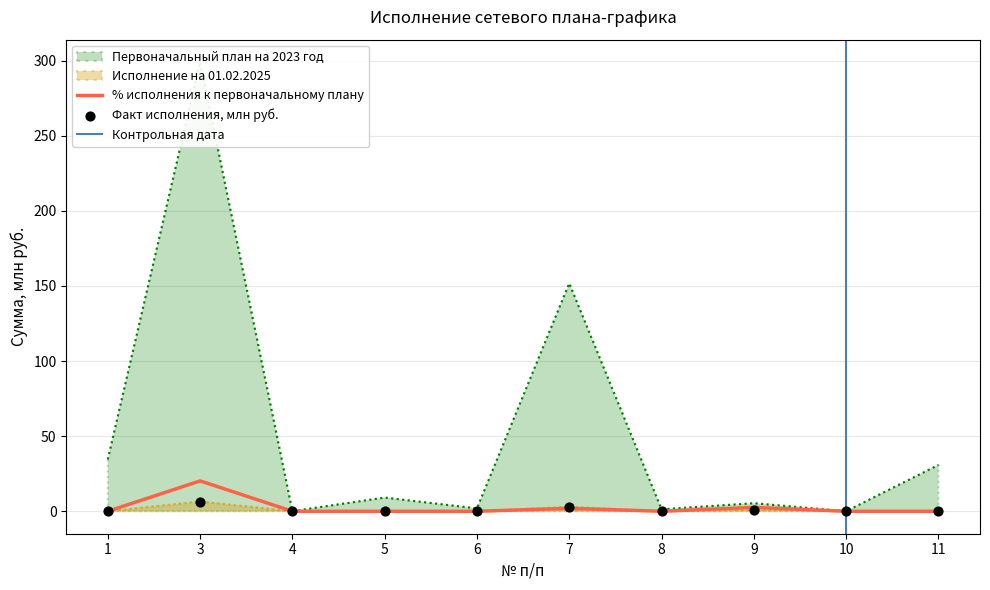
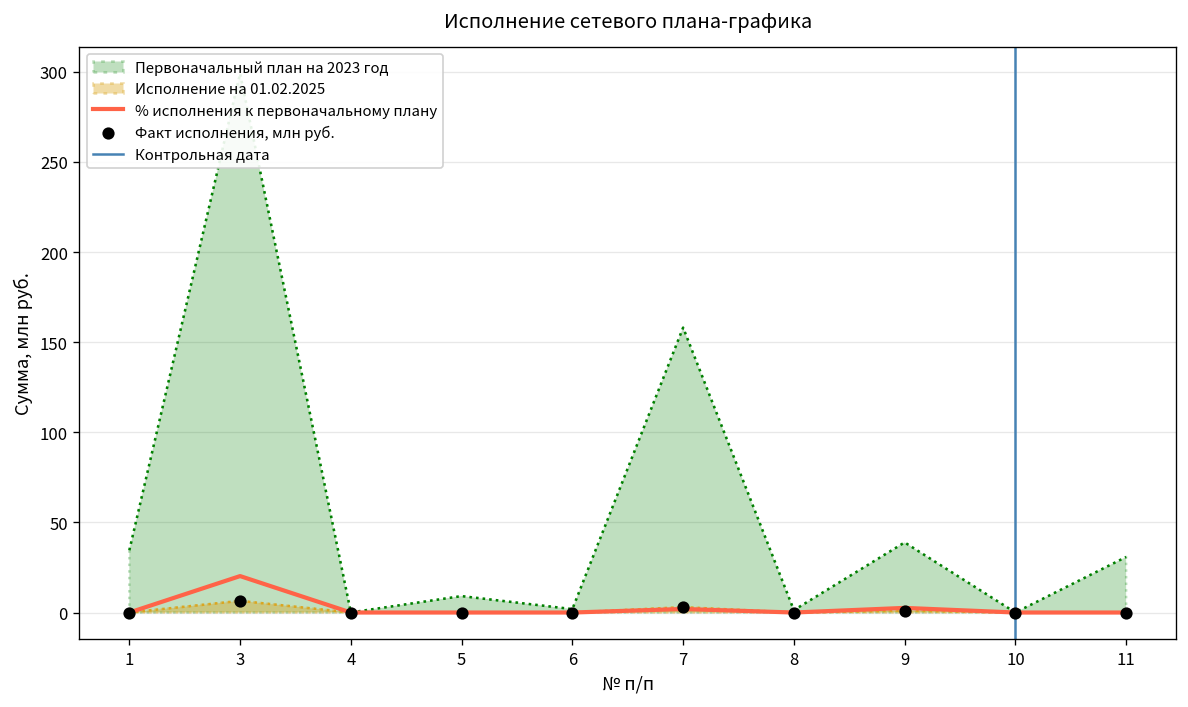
  {
    "Первоначальный план на 2023 год": {
      "1": 35,
      "5": 9,
      "6": 2,
-     "7": 152,
-     "9": 5,
+     "7": 158,
+     "9": 39,
      "11": 31
    },
    "Факт исполнения, млн руб.": {
      "3": 6
    },
    "% исполнения к первоначальному плану": {
      "3": 20
    }
  }
